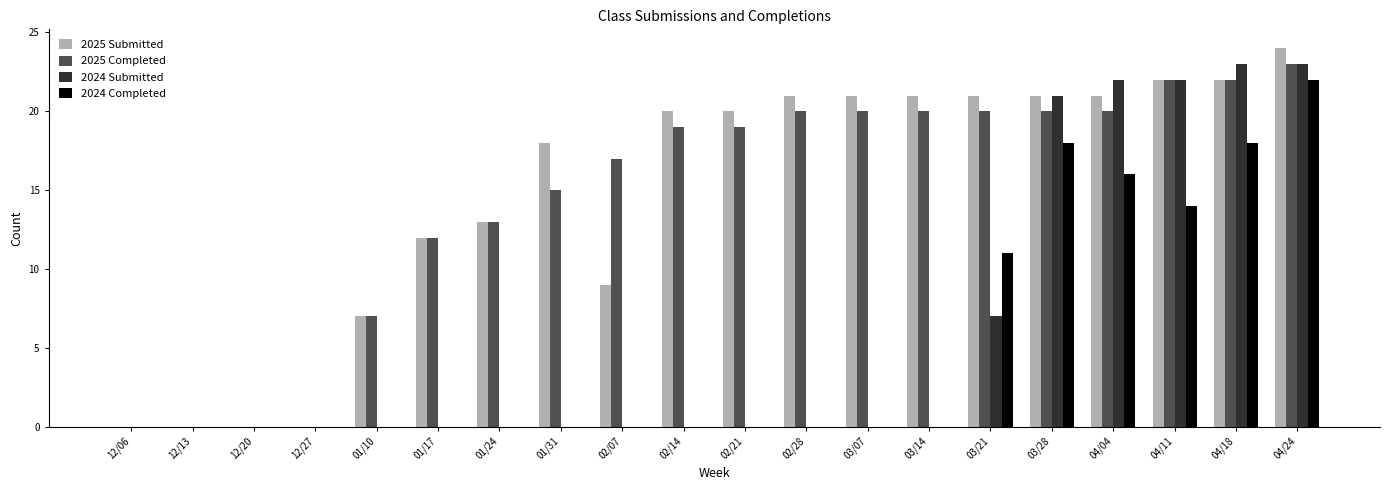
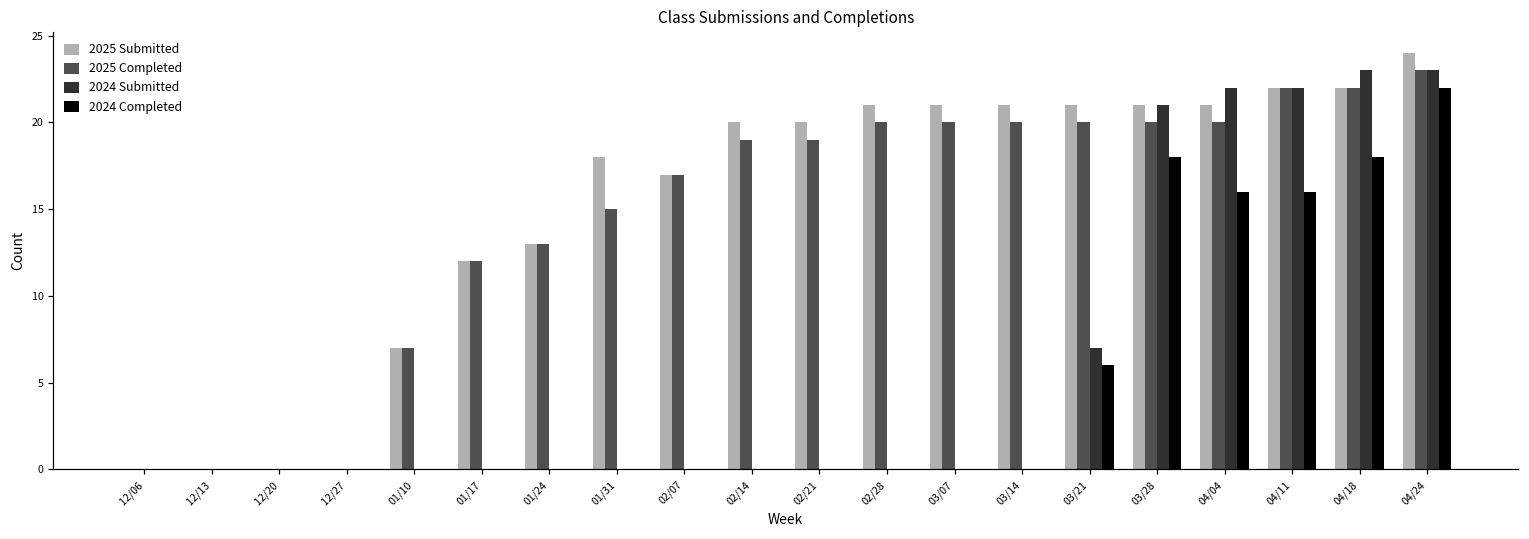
  {
    "2025 Submitted": {
      "12/06": 0,
      "12/13": 0,
      "12/20": 0,
      "12/27": 0,
      "01/10": 7,
      "01/17": 12,
      "01/24": 13,
      "01/31": 18,
-     "02/07": 9,
+     "02/07": 17,
      "02/14": 20,
      "02/21": 20,
      "02/28": 21,
      "03/07": 21,
      "03/14": 21,
      "03/21": 21,
      "03/28": 21,
      "04/04": 21,
      "04/11": 22,
      "04/18": 22,
      "04/24": 24
    },
    "2024 Completed": {
      "12/06": 0,
      "12/13": 0,
      "12/20": 0,
      "12/27": 0,
      "01/10": 0,
      "01/17": 0,
      "01/24": 0,
      "01/31": 0,
      "02/07": 0,
      "02/14": 0,
      "02/21": 0,
      "02/28": 0,
      "03/07": 0,
      "03/14": 0,
-     "03/21": 11,
+     "03/21": 6,
      "03/28": 18,
      "04/04": 16,
-     "04/11": 14,
+     "04/11": 16,
      "04/18": 18,
      "04/24": 22
    }
  }
